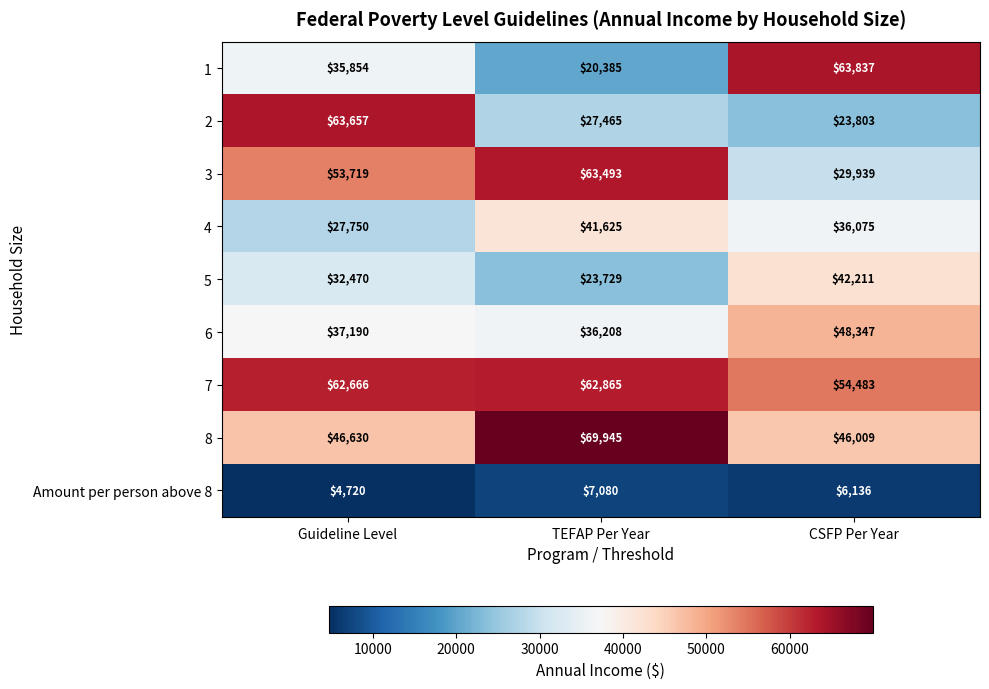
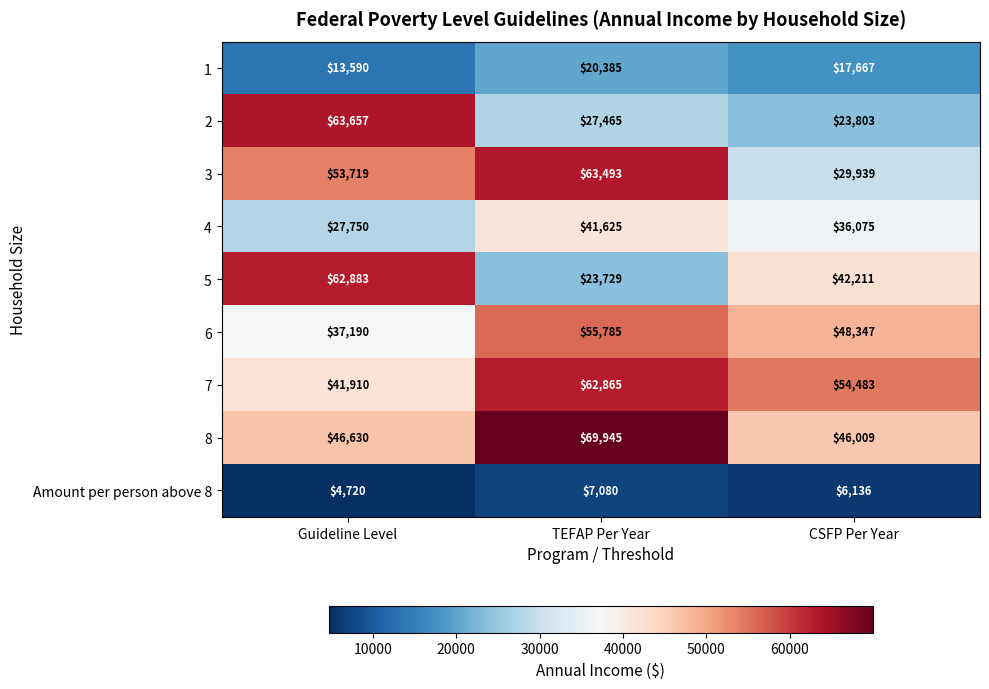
  {
    "1": {
-     "Guideline Level": "$35,854",
+     "Guideline Level": "$13,590",
      "TEFAP Per Year": "$20,385",
-     "CSFP Per Year": "$63,837"
+     "CSFP Per Year": "$17,667"
    },
    "2": {
      "Guideline Level": "$63,657",
      "TEFAP Per Year": "$27,465",
      "CSFP Per Year": "$23,803"
    },
    "3": {
      "Guideline Level": "$53,719",
      "TEFAP Per Year": "$63,493",
      "CSFP Per Year": "$29,939"
    },
    "4": {
      "Guideline Level": "$27,750",
      "TEFAP Per Year": "$41,625",
      "CSFP Per Year": "$36,075"
    },
    "5": {
-     "Guideline Level": "$32,470",
+     "Guideline Level": "$62,883",
      "TEFAP Per Year": "$23,729",
      "CSFP Per Year": "$42,211"
    },
    "6": {
      "Guideline Level": "$37,190",
-     "TEFAP Per Year": "$36,208",
+     "TEFAP Per Year": "$55,785",
      "CSFP Per Year": "$48,347"
    },
    "7": {
-     "Guideline Level": "$62,666",
+     "Guideline Level": "$41,910",
      "TEFAP Per Year": "$62,865",
      "CSFP Per Year": "$54,483"
    },
    "8": {
      "Guideline Level": "$46,630",
      "TEFAP Per Year": "$69,945",
      "CSFP Per Year": "$46,009"
    },
    "Amount per person above 8": {
      "Guideline Level": "$4,720",
      "TEFAP Per Year": "$7,080",
      "CSFP Per Year": "$6,136"
    }
  }
